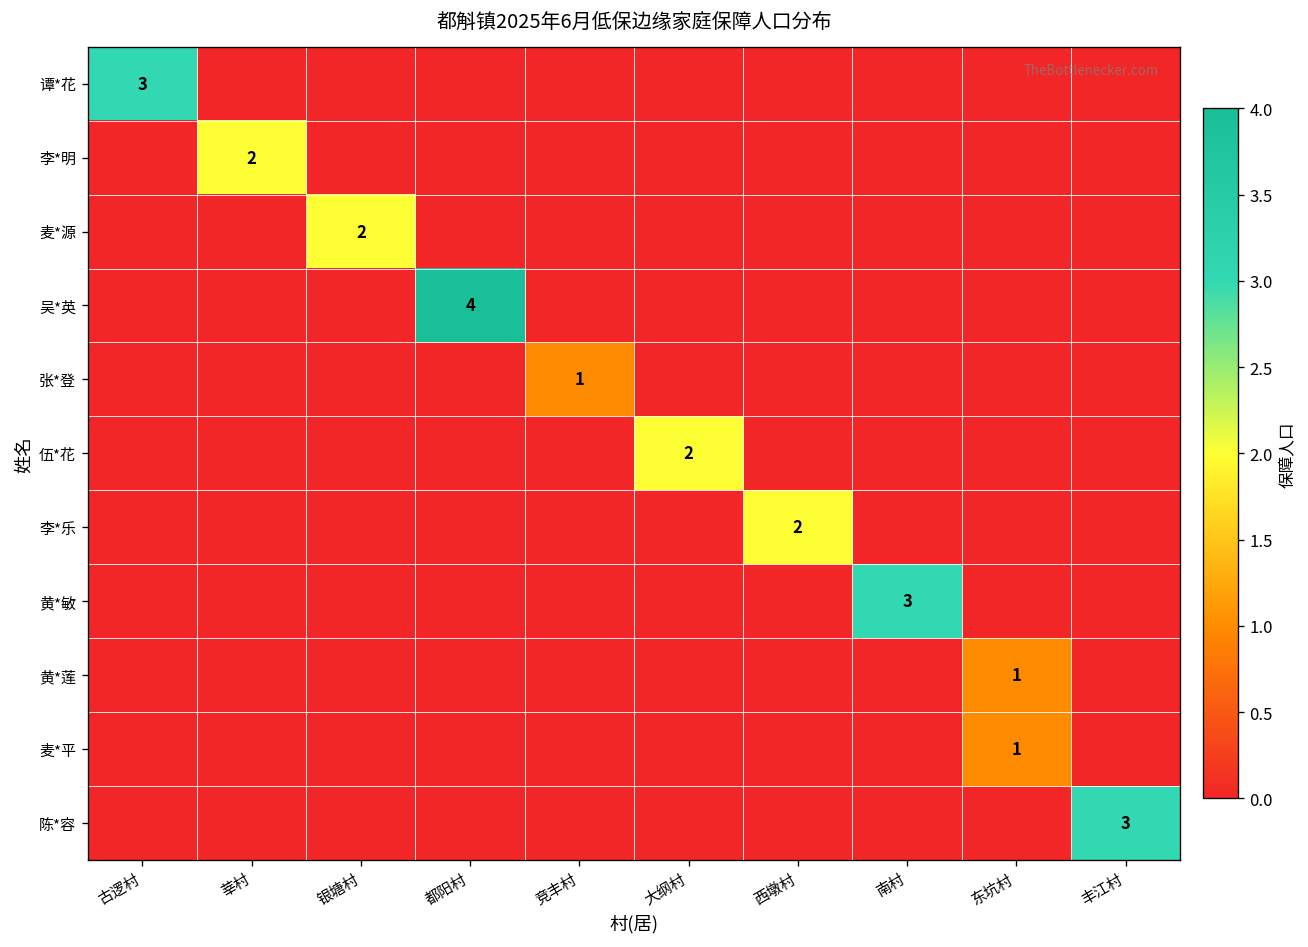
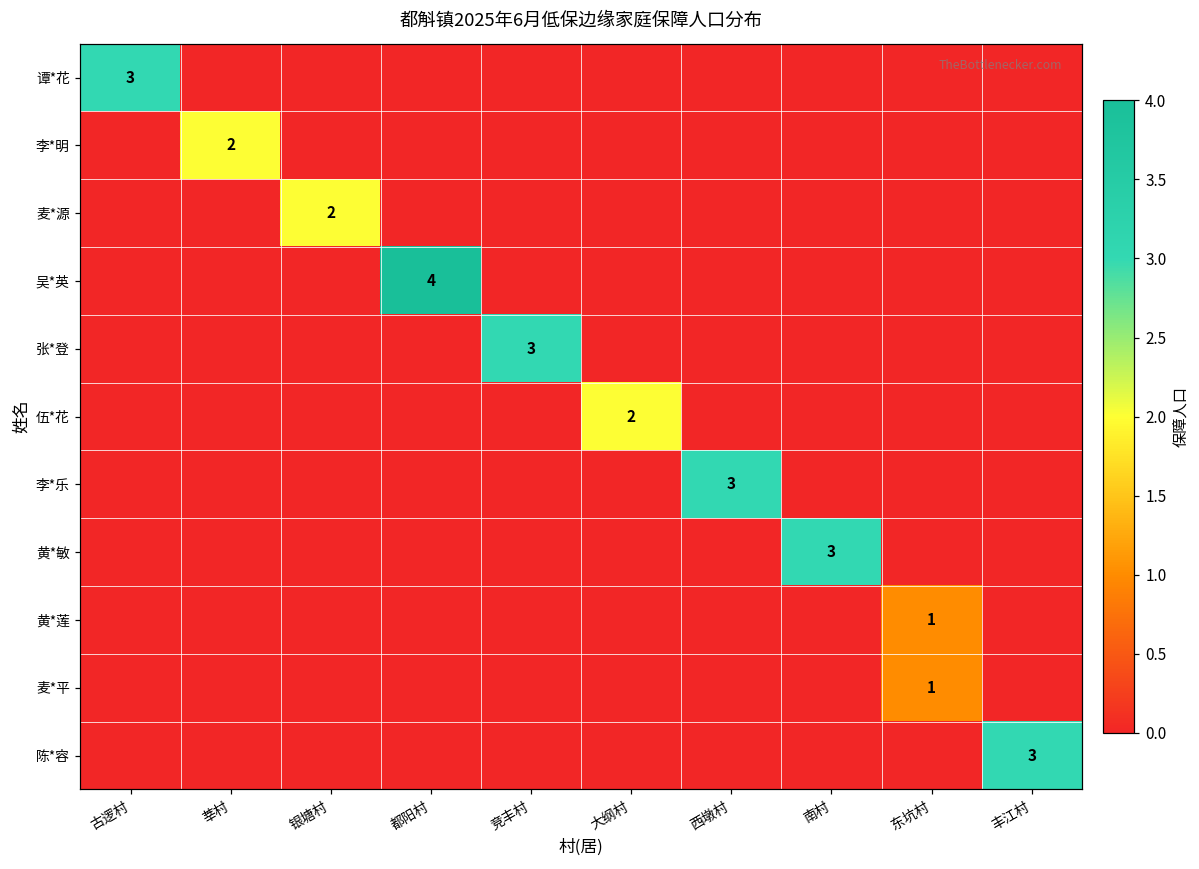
  {
    "谭*花": {
      "古逻村": 3
    },
    "李*明": {
      "莘村": 2
    },
    "麦*源": {
      "银塘村": 2
    },
    "吴*英": {
      "都阳村": 4
    },
    "张*登": {
-     "竞丰村": 1
+     "竞丰村": 3
    },
    "伍*花": {
      "大纲村": 2
    },
    "李*乐": {
-     "西墩村": 2
+     "西墩村": 3
    },
    "黄*敏": {
      "南村": 3
    },
    "黄*莲": {
      "东坑村": 1
    },
    "麦*平": {
      "东坑村": 1
    },
    "陈*容": {
      "丰江村": 3
    }
  }
